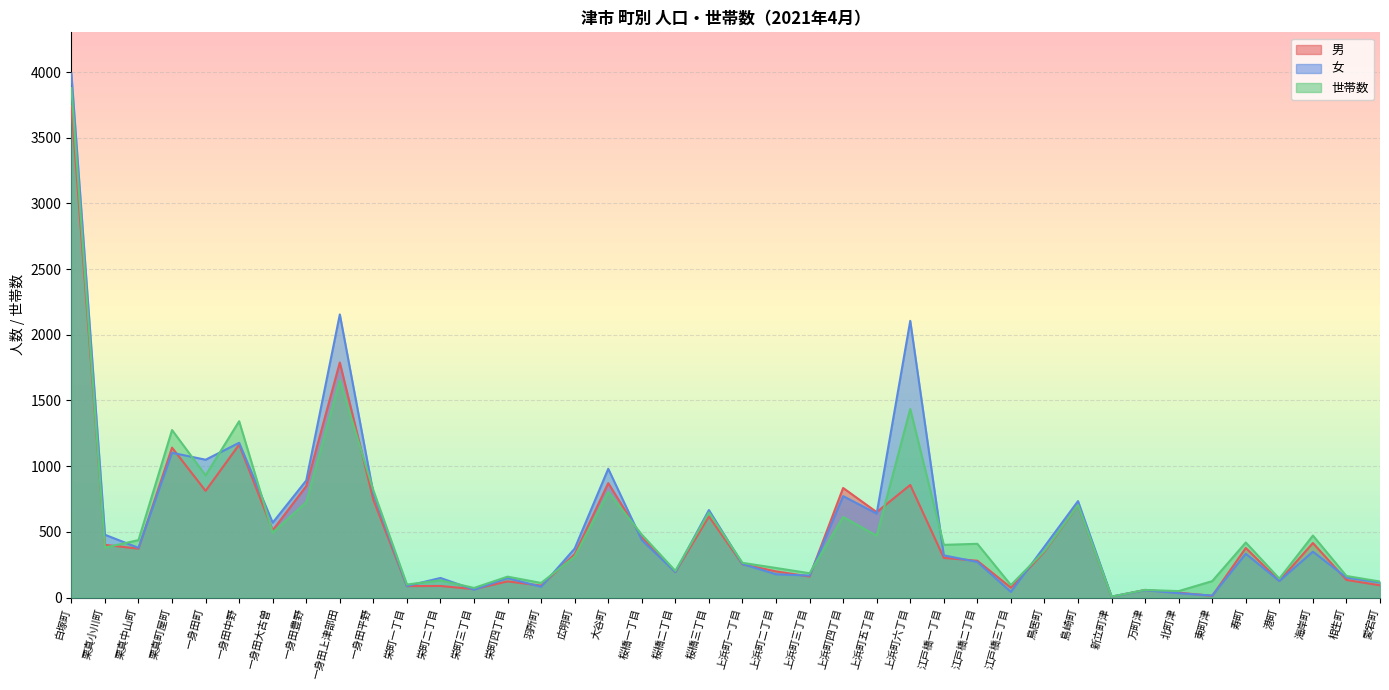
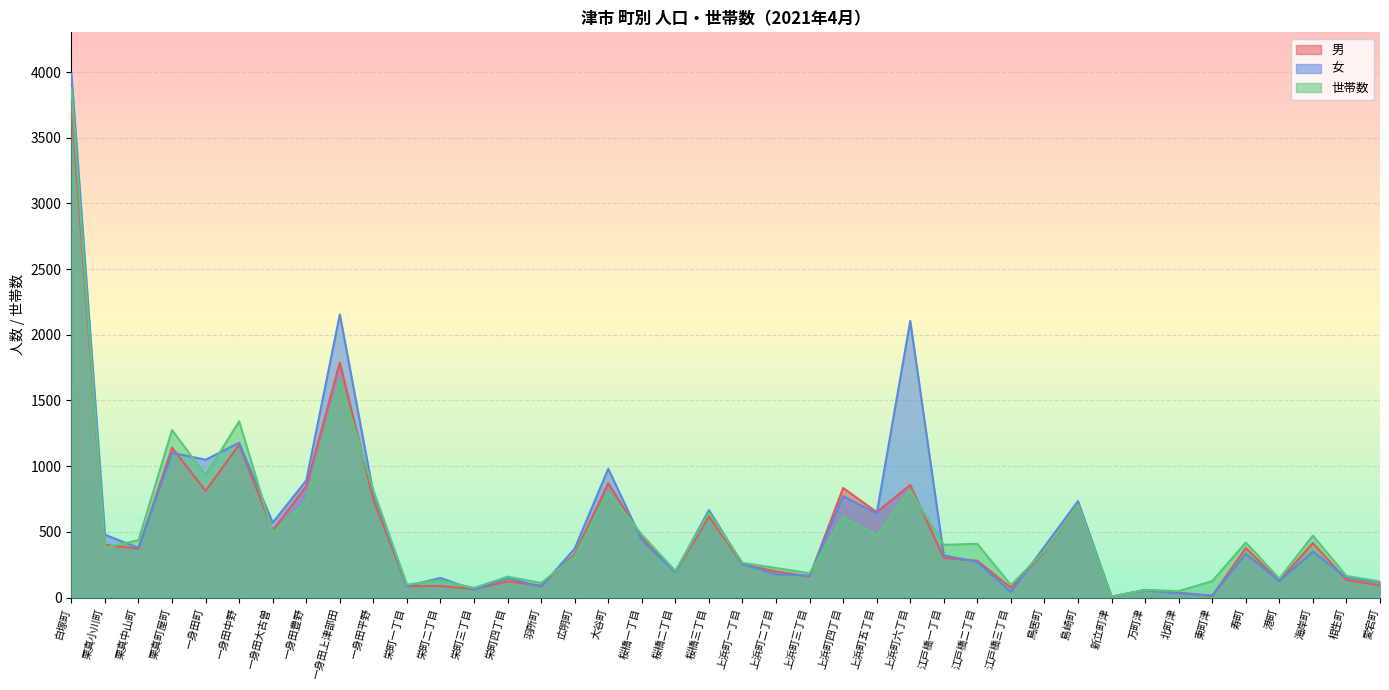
  {
    "男": {
      "白塚町": 3740,
      "栗真小川町": 400,
      "栗真町屋町": 1140,
      "一身田町": 810,
      "一身田豊野": 850,
      "一身田上津部田": 1790,
      "一身田平野": 740,
      "栄町二丁目": 90,
      "栄町四丁目": 120,
      "大谷町": 870,
      "桜橋三丁目": 620,
      "上浜町二丁目": 200,
      "上浜町四丁目": 830,
      "上浜町六丁目": 860,
      "江戸橋三丁目": 80,
      "寿町": 380,
      "海岸町": 420,
      "愛宕町": 90
    },
    "女": {
      "白塚町": 3990,
      "栗真小川町": 480,
      "栗真町屋町": 1100,
      "一身田町": 1050,
      "一身田大古曽": 570,
      "一身田豊野": 890,
      "一身田上津部田": 2160,
      "一身田平野": 790,
      "広明町": 370,
      "大谷町": 980,
      "桜橋一丁目": 440,
      "上浜町二丁目": 180,
      "上浜町四丁目": 770,
      "上浜町六丁目": 2110,
      "江戸橋三丁目": 40,
      "鳥居町": 390,
      "島崎町": 730,
      "寿町": 330,
      "海岸町": 350
    },
    "世帯数": {
      "白塚町": 3880,
      "栗真小川町": 380,
      "栗真中山町": 440,
      "栗真町屋町": 1280,
      "一身田町": 930,
      "一身田中野": 1340,
      "一身田豊野": 730,
      "一身田上津部田": 1650,
      "一身田平野": 820,
      "羽所町": 110,
      "大谷町": 800,
      "上浜町二丁目": 230,
      "上浜町四丁目": 610,
      "上浜町五丁目": 470,
-     "上浜町六丁目": 1440,
+     "上浜町六丁目": 820,
      "江戸橋一丁目": 400,
      "江戸橋二丁目": 410,
      "江戸橋三丁目": 100,
      "東町津": 130,
      "寿町": 420,
      "海岸町": 470
    }
  }
